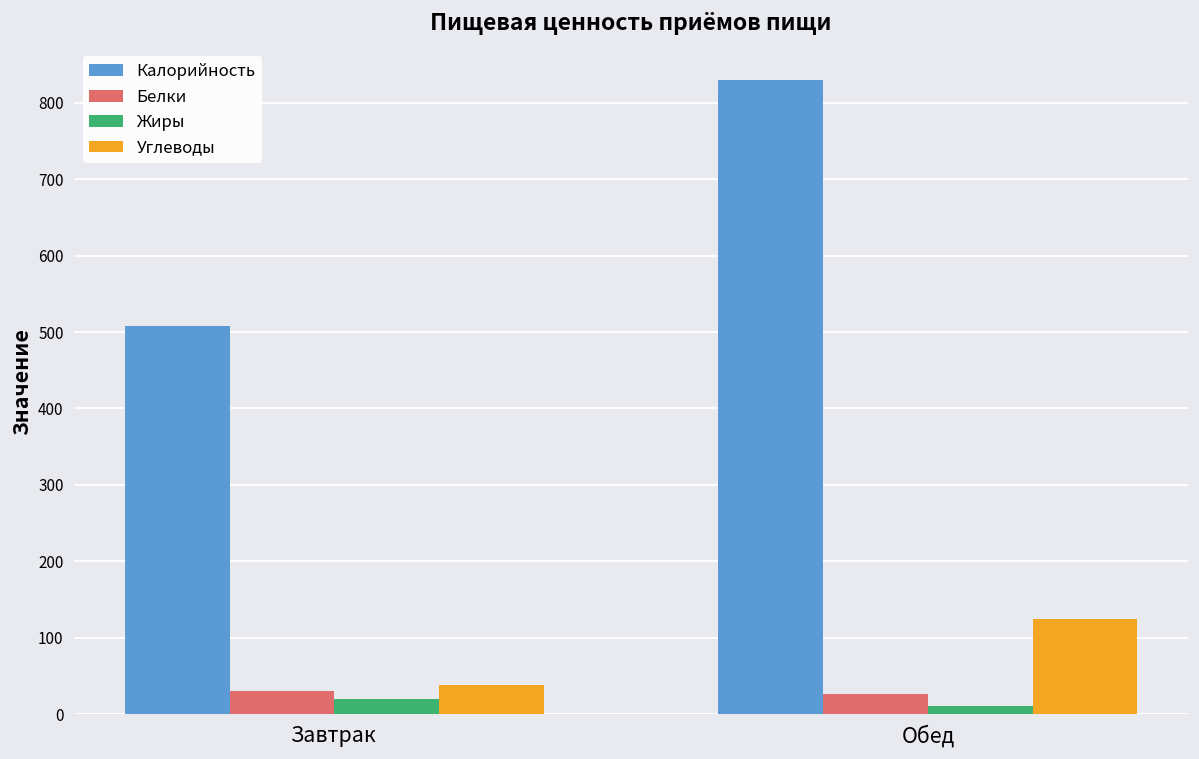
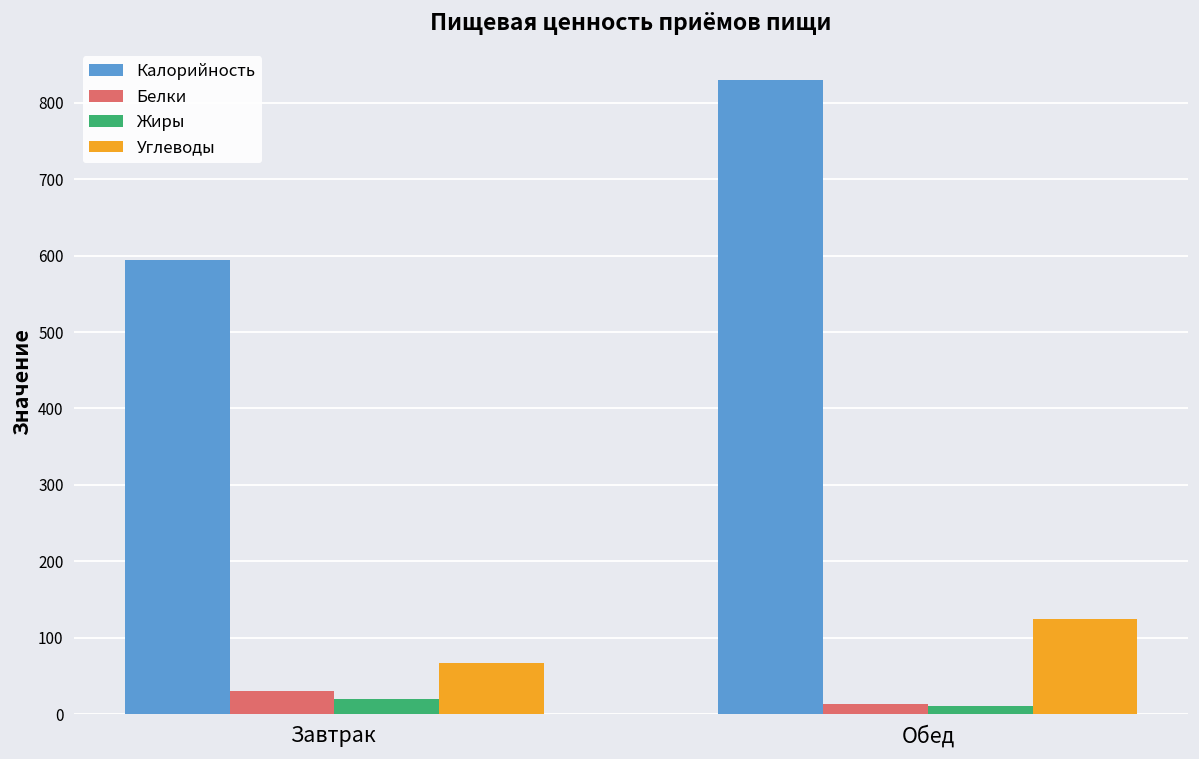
  {
    "Калорийность": {
-     "Завтрак": 510,
+     "Завтрак": 590,
      "Обед": 830
    },
    "Белки": {
      "Завтрак": 30,
-     "Обед": 30
+     "Обед": 10
    },
    "Жиры": {
      "Завтрак": 20,
      "Обед": 10
    },
    "Углеводы": {
-     "Завтрак": 40,
+     "Завтрак": 70,
      "Обед": 130
    }
  }
